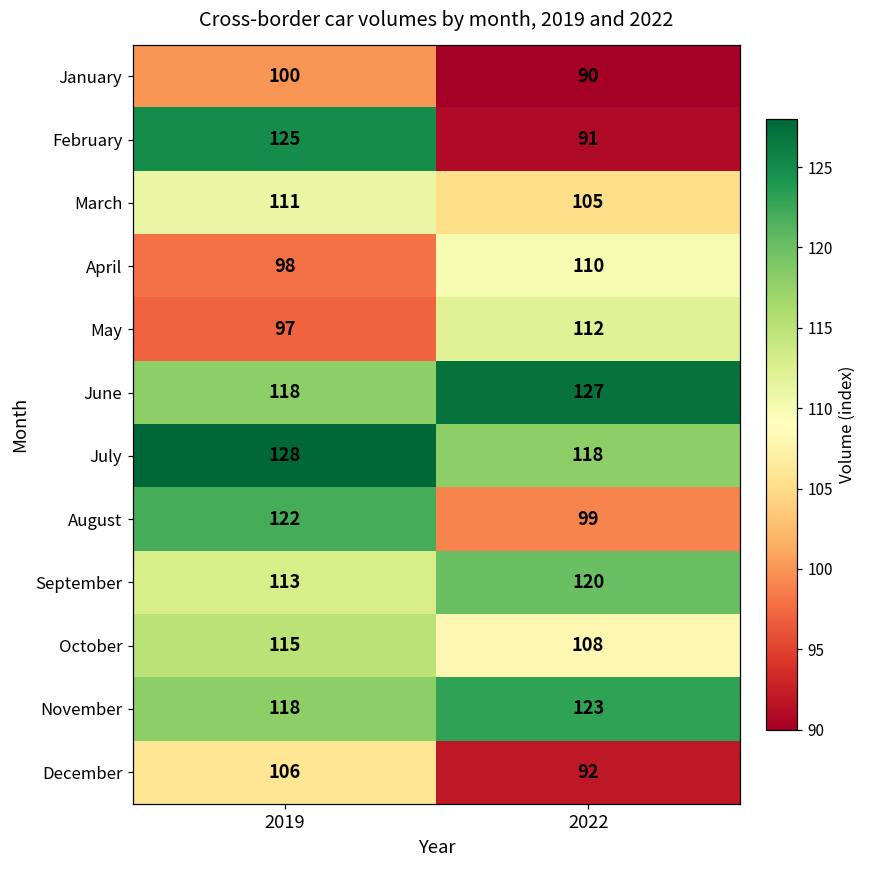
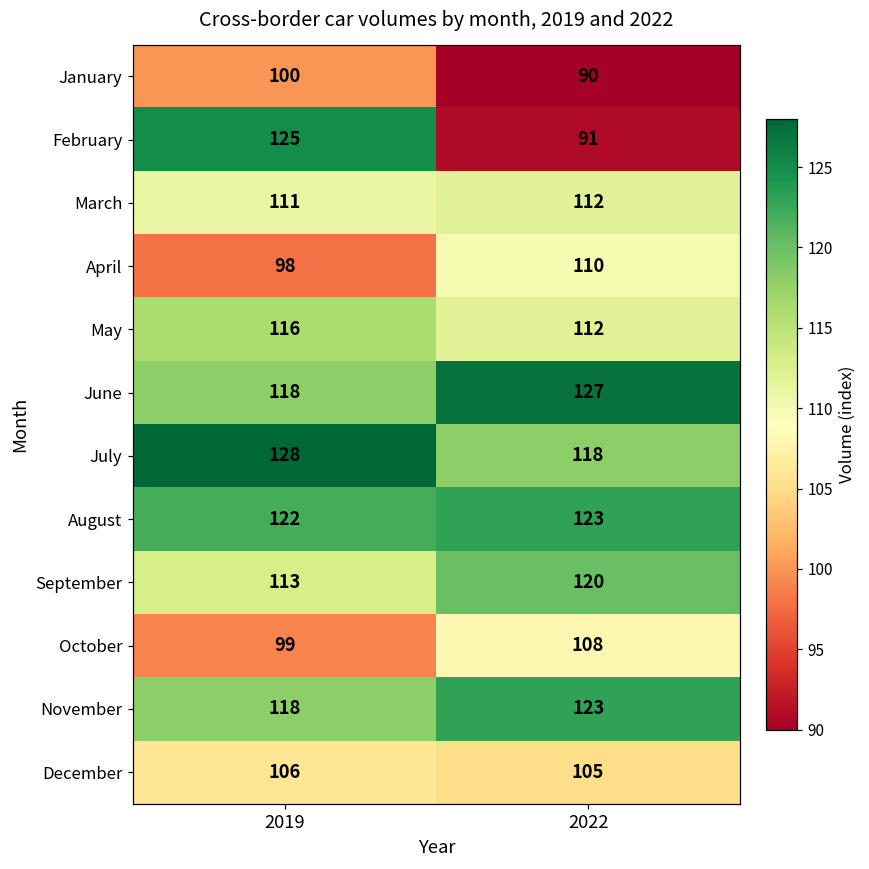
  {
    "January": {
      "2019": 100,
      "2022": 90
    },
    "February": {
      "2019": 125,
      "2022": 91
    },
    "March": {
      "2019": 111,
-     "2022": 105
+     "2022": 112
    },
    "April": {
      "2019": 98,
      "2022": 110
    },
    "May": {
-     "2019": 97,
+     "2019": 116,
      "2022": 112
    },
    "June": {
      "2019": 118,
      "2022": 127
    },
    "July": {
      "2019": 128,
      "2022": 118
    },
    "August": {
      "2019": 122,
-     "2022": 99
+     "2022": 123
    },
    "September": {
      "2019": 113,
      "2022": 120
    },
    "October": {
-     "2019": 115,
+     "2019": 99,
      "2022": 108
    },
    "November": {
      "2019": 118,
      "2022": 123
    },
    "December": {
      "2019": 106,
-     "2022": 92
+     "2022": 105
    }
  }
